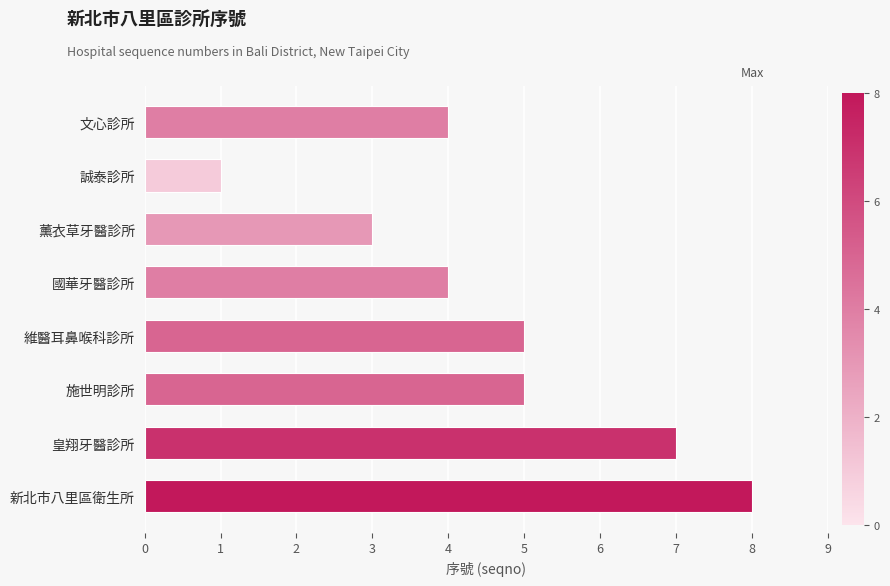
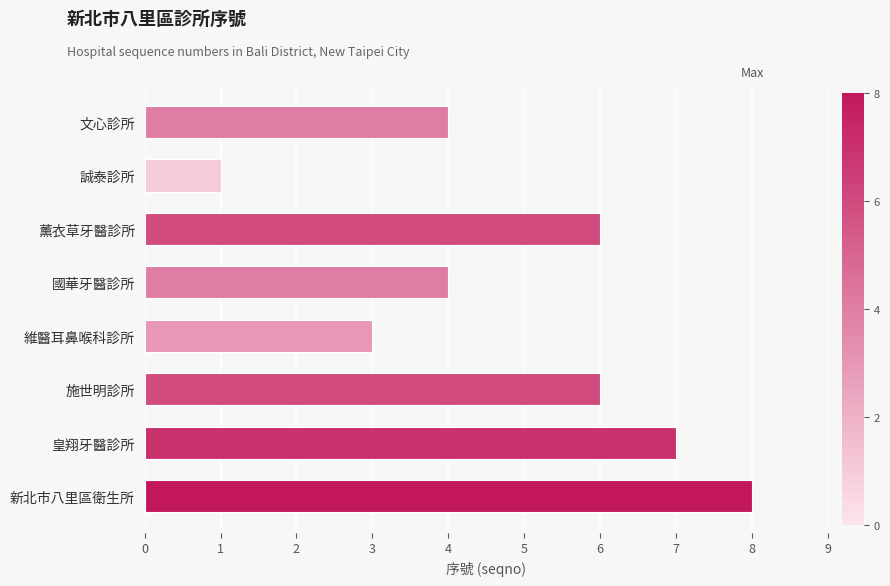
  {
    "文心診所": 4,
    "誠泰診所": 1,
-   "薰衣草牙醫診所": 3,
+   "薰衣草牙醫診所": 6,
    "國華牙醫診所": 4,
-   "維醫耳鼻喉科診所": 5,
-   "施世明診所": 5,
+   "維醫耳鼻喉科診所": 3,
+   "施世明診所": 6,
    "皇翔牙醫診所": 7,
    "新北市八里區衛生所": 8
  }
